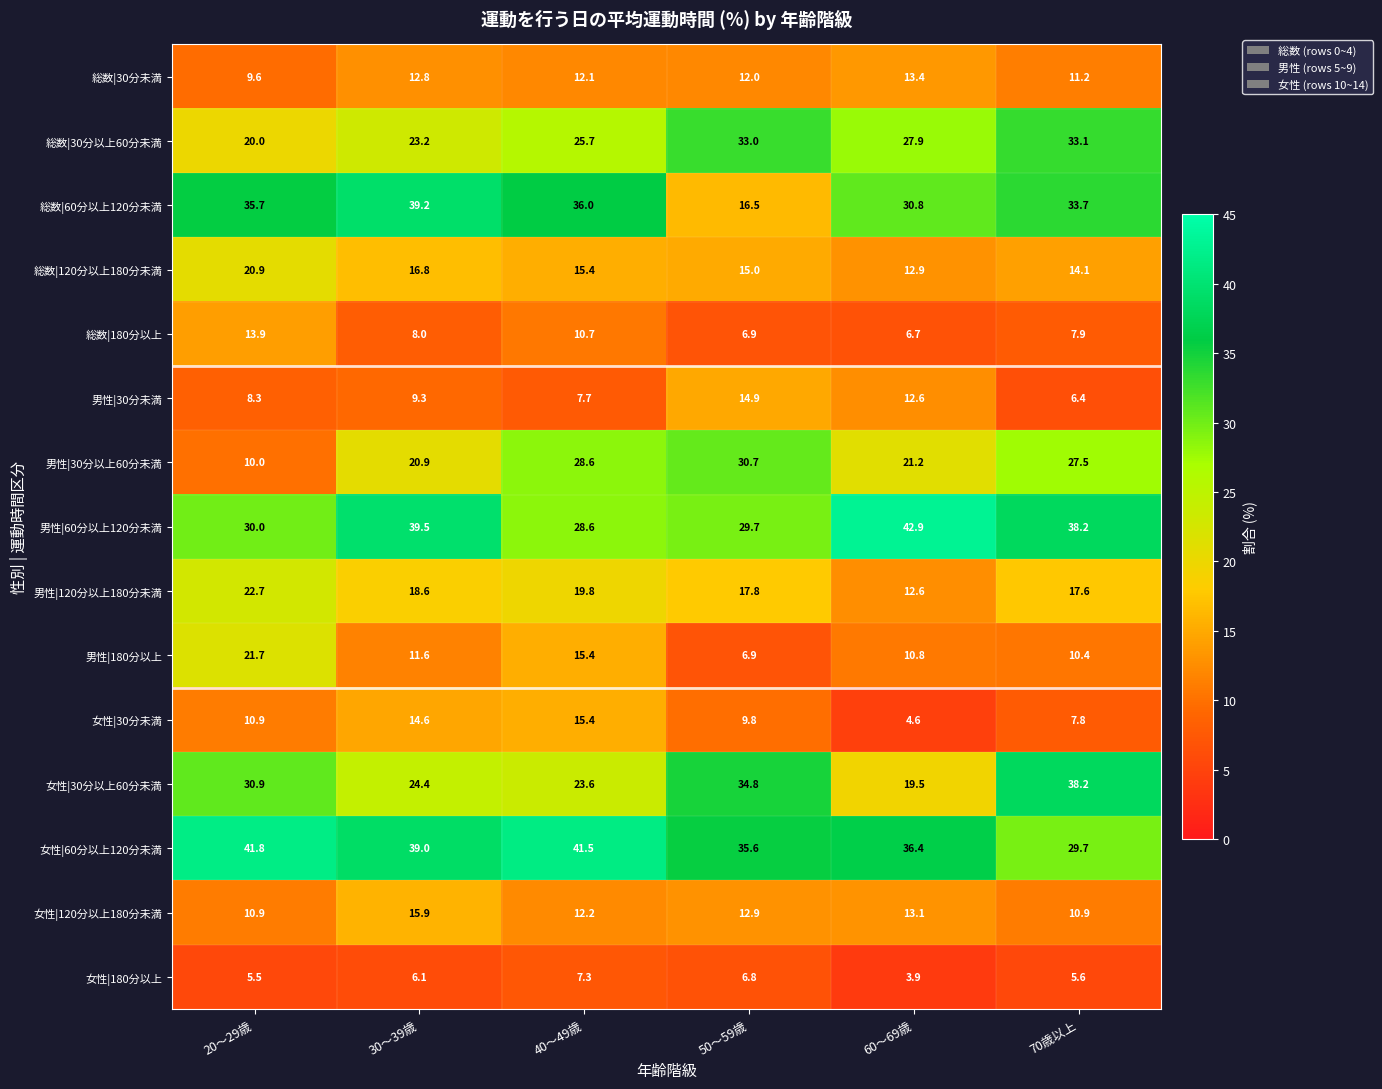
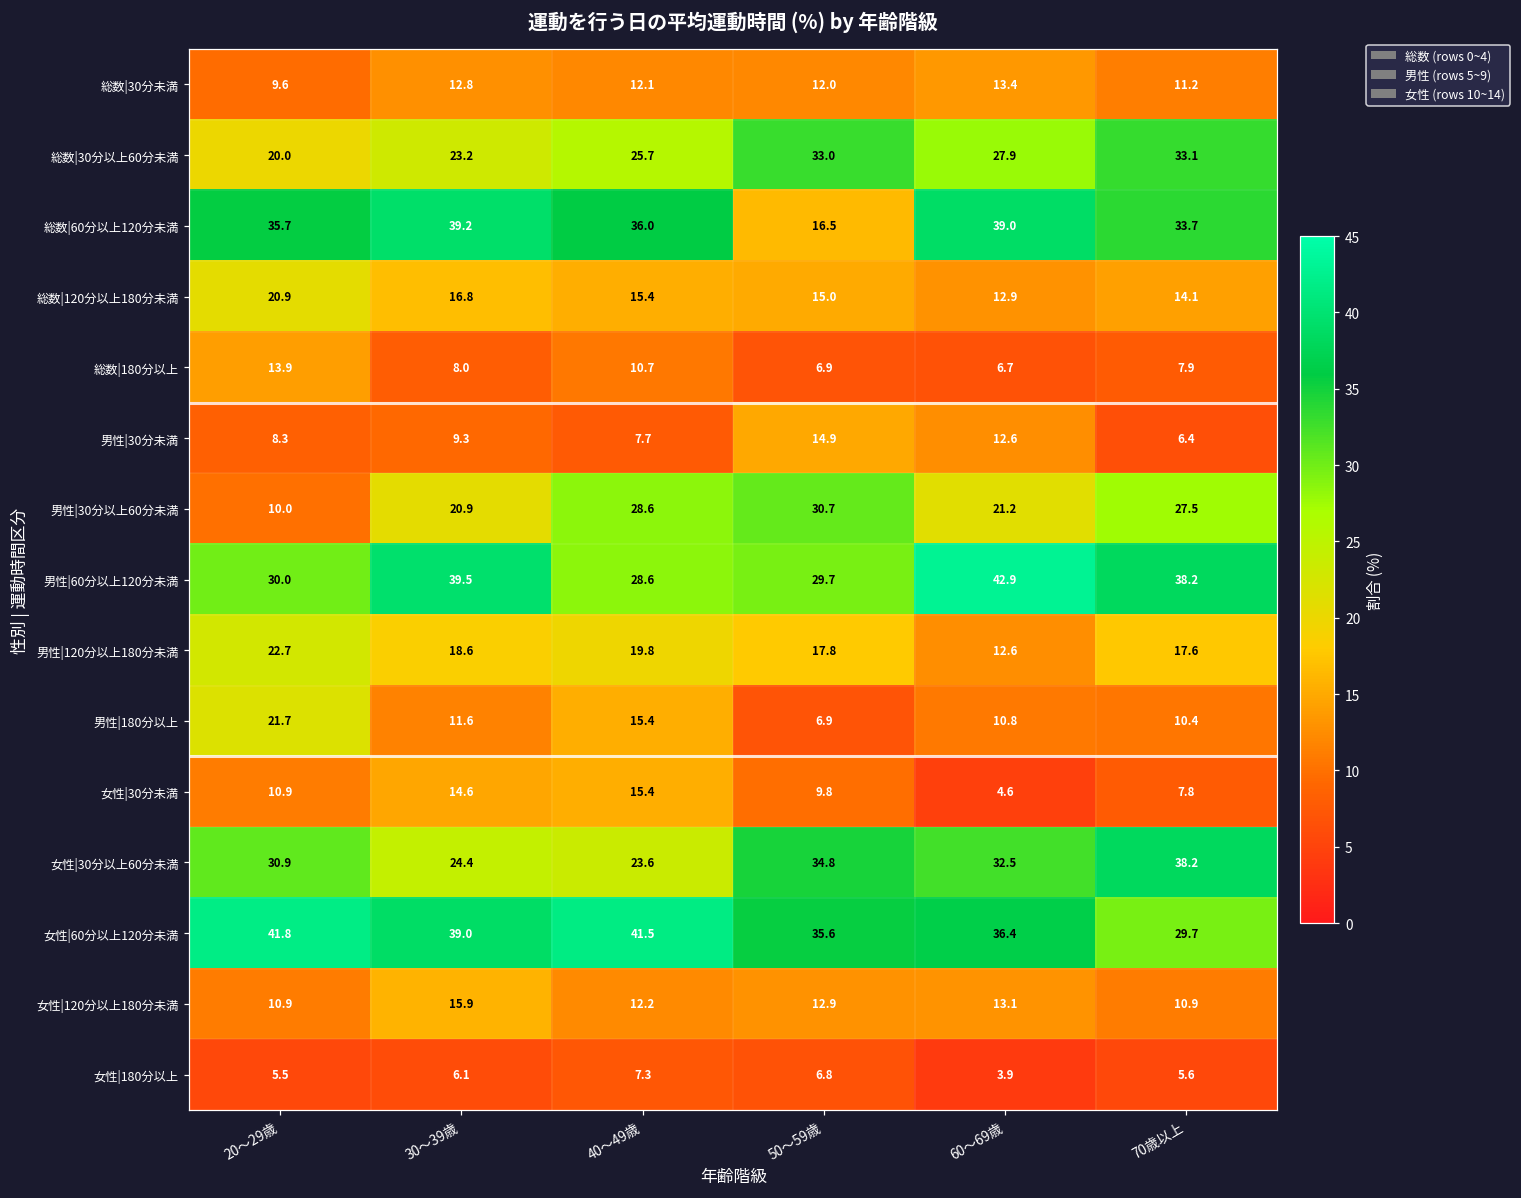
  {
    "総数|30分未満": {
      "20～29歳": 9.6,
      "30～39歳": 12.8,
      "40～49歳": 12.1,
      "50～59歳": 12.0,
      "60～69歳": 13.4,
      "70歳以上": 11.2
    },
    "総数|30分以上60分未満": {
      "20～29歳": 20.0,
      "30～39歳": 23.2,
      "40～49歳": 25.7,
      "50～59歳": 33.0,
      "60～69歳": 27.9,
      "70歳以上": 33.1
    },
    "総数|60分以上120分未満": {
      "20～29歳": 35.7,
      "30～39歳": 39.2,
      "40～49歳": 36.0,
      "50～59歳": 16.5,
-     "60～69歳": 30.8,
+     "60～69歳": 39.0,
      "70歳以上": 33.7
    },
    "総数|120分以上180分未満": {
      "20～29歳": 20.9,
      "30～39歳": 16.8,
      "40～49歳": 15.4,
      "50～59歳": 15.0,
      "60～69歳": 12.9,
      "70歳以上": 14.1
    },
    "総数|180分以上": {
      "20～29歳": 13.9,
      "30～39歳": 8.0,
      "40～49歳": 10.7,
      "50～59歳": 6.9,
      "60～69歳": 6.7,
      "70歳以上": 7.9
    },
    "男性|30分未満": {
      "20～29歳": 8.3,
      "30～39歳": 9.3,
      "40～49歳": 7.7,
      "50～59歳": 14.9,
      "60～69歳": 12.6,
      "70歳以上": 6.4
    },
    "男性|30分以上60分未満": {
      "20～29歳": 10.0,
      "30～39歳": 20.9,
      "40～49歳": 28.6,
      "50～59歳": 30.7,
      "60～69歳": 21.2,
      "70歳以上": 27.5
    },
    "男性|60分以上120分未満": {
      "20～29歳": 30.0,
      "30～39歳": 39.5,
      "40～49歳": 28.6,
      "50～59歳": 29.7,
      "60～69歳": 42.9,
      "70歳以上": 38.2
    },
    "男性|120分以上180分未満": {
      "20～29歳": 22.7,
      "30～39歳": 18.6,
      "40～49歳": 19.8,
      "50～59歳": 17.8,
      "60～69歳": 12.6,
      "70歳以上": 17.6
    },
    "男性|180分以上": {
      "20～29歳": 21.7,
      "30～39歳": 11.6,
      "40～49歳": 15.4,
      "50～59歳": 6.9,
      "60～69歳": 10.8,
      "70歳以上": 10.4
    },
    "女性|30分未満": {
      "20～29歳": 10.9,
      "30～39歳": 14.6,
      "40～49歳": 15.4,
      "50～59歳": 9.8,
      "60～69歳": 4.6,
      "70歳以上": 7.8
    },
    "女性|30分以上60分未満": {
      "20～29歳": 30.9,
      "30～39歳": 24.4,
      "40～49歳": 23.6,
      "50～59歳": 34.8,
-     "60～69歳": 19.5,
+     "60～69歳": 32.5,
      "70歳以上": 38.2
    },
    "女性|60分以上120分未満": {
      "20～29歳": 41.8,
      "30～39歳": 39.0,
      "40～49歳": 41.5,
      "50～59歳": 35.6,
      "60～69歳": 36.4,
      "70歳以上": 29.7
    },
    "女性|120分以上180分未満": {
      "20～29歳": 10.9,
      "30～39歳": 15.9,
      "40～49歳": 12.2,
      "50～59歳": 12.9,
      "60～69歳": 13.1,
      "70歳以上": 10.9
    },
    "女性|180分以上": {
      "20～29歳": 5.5,
      "30～39歳": 6.1,
      "40～49歳": 7.3,
      "50～59歳": 6.8,
      "60～69歳": 3.9,
      "70歳以上": 5.6
    }
  }
